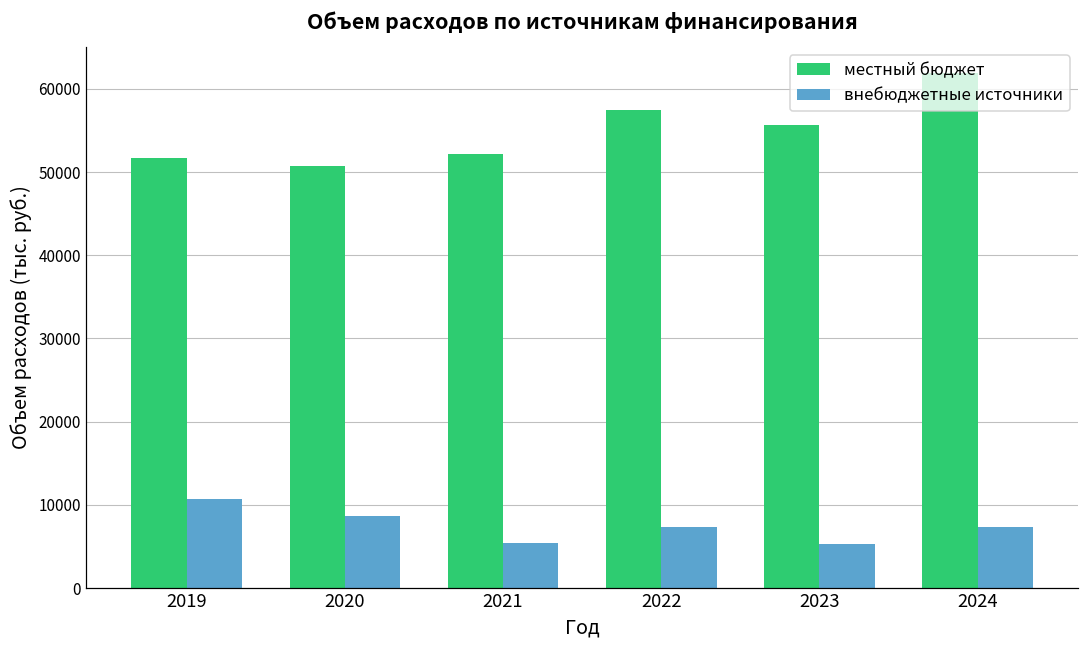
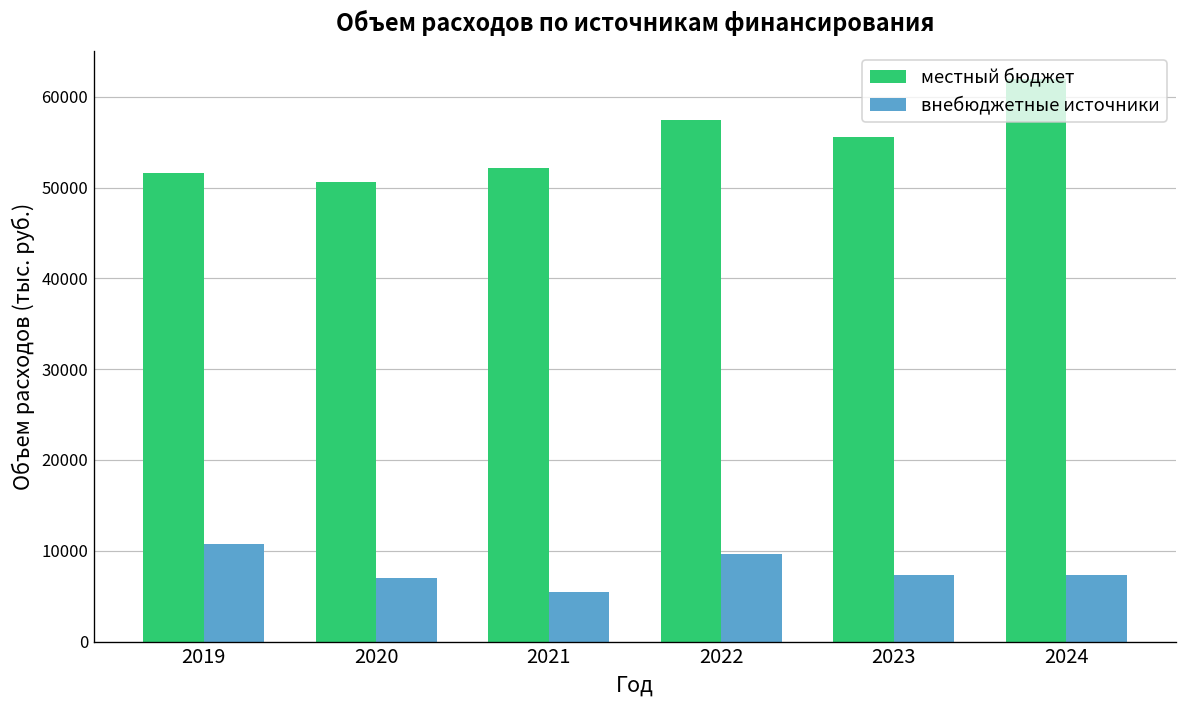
  {
    "местный бюджет": {
      "2019": 52000,
      "2020": 51000,
      "2021": 52000,
      "2022": 57000,
      "2023": 56000
    },
    "внебюджетные источники": {
      "2019": 11000,
-     "2020": 9000,
+     "2020": 7000,
      "2021": 5000,
-     "2022": 7000,
-     "2023": 5000,
+     "2022": 10000,
+     "2023": 7000,
      "2024": 7000
    }
  }
